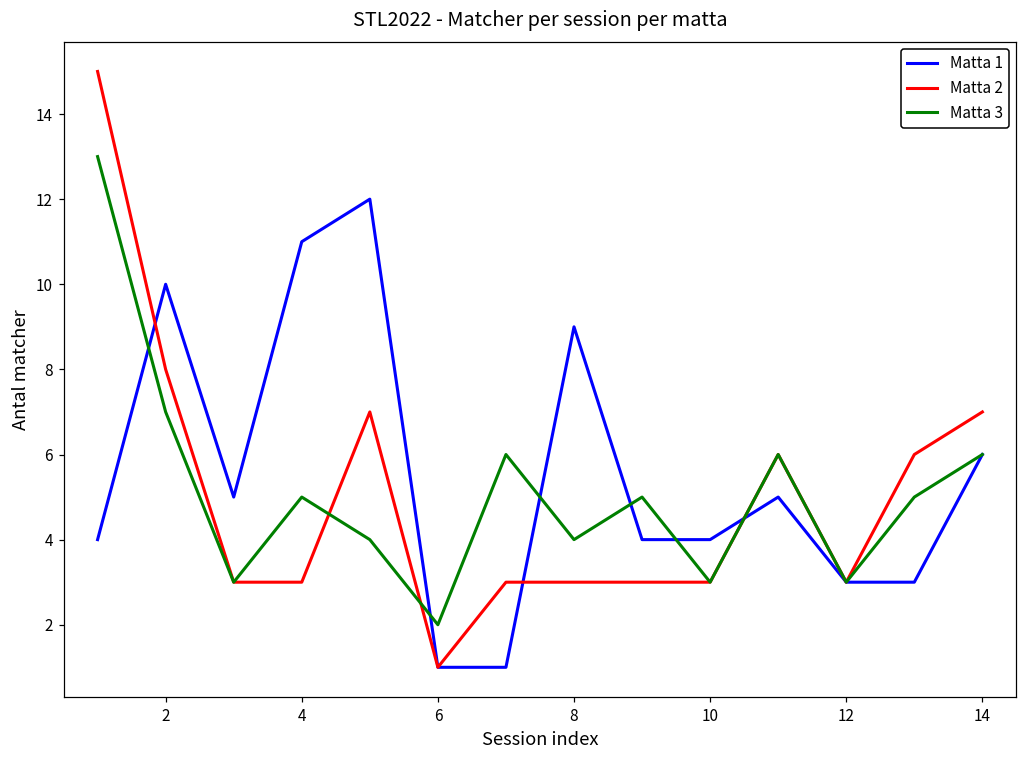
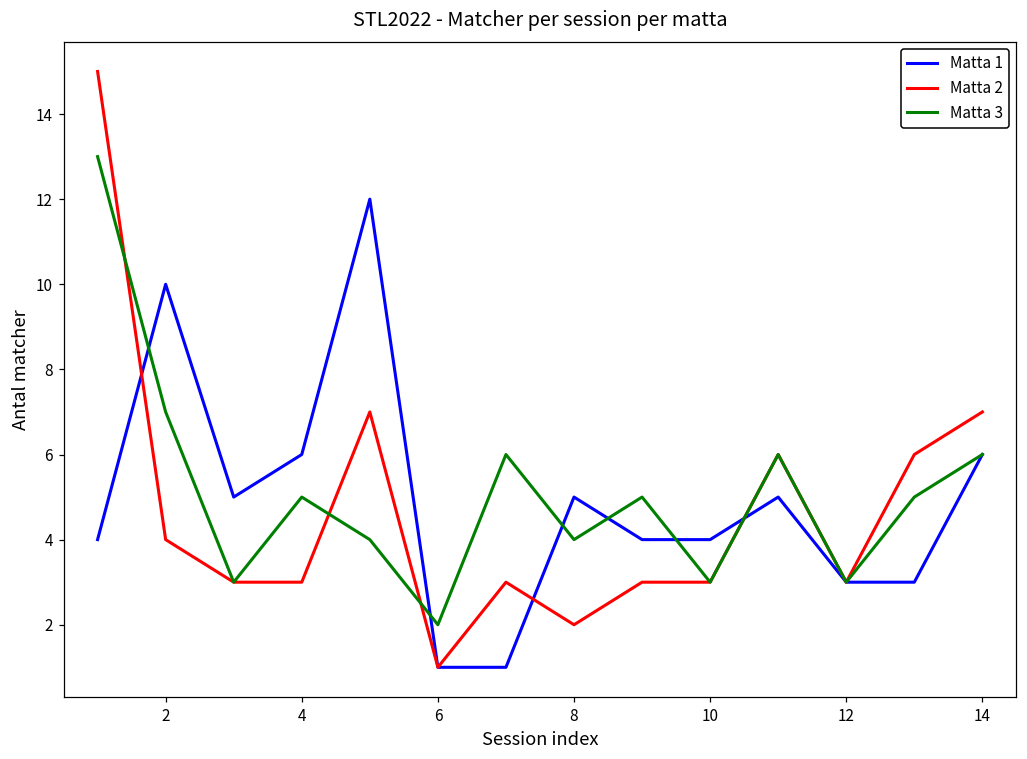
  {
    "Matta 1": {
      "2": 10,
-     "4": 11,
-     "8": 9,
+     "4": 6,
+     "8": 5,
      "10": 4
    },
    "Matta 2": {
-     "2": 8,
+     "2": 4,
      "4": 3,
-     "8": 3,
+     "8": 2,
      "14": 7
    },
    "Matta 3": {
      "2": 7,
      "4": 5,
      "6": 2,
      "8": 4
    }
  }
